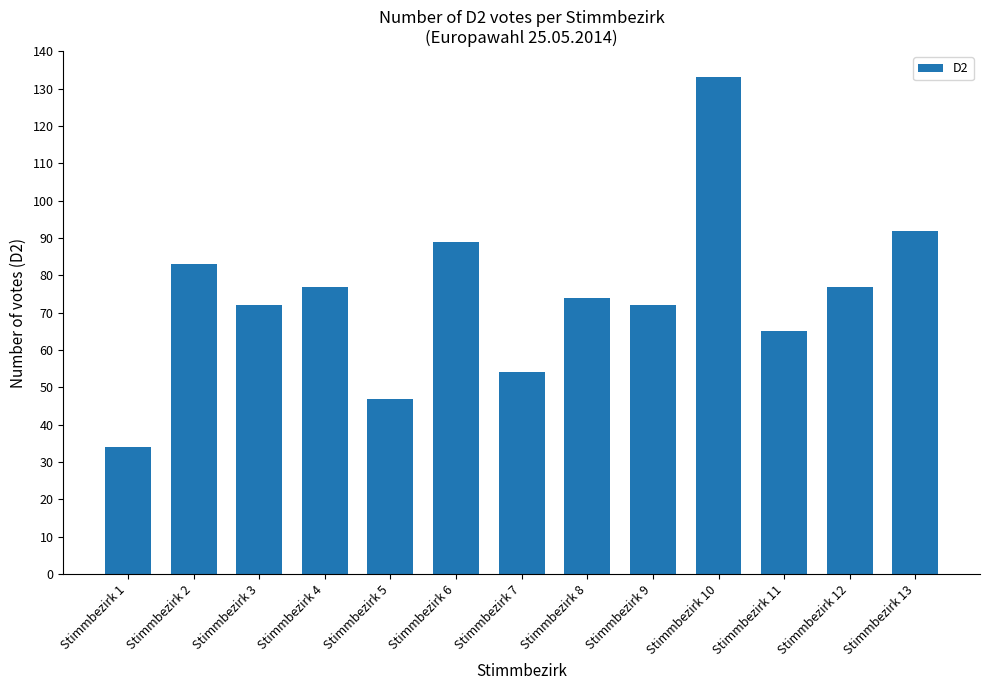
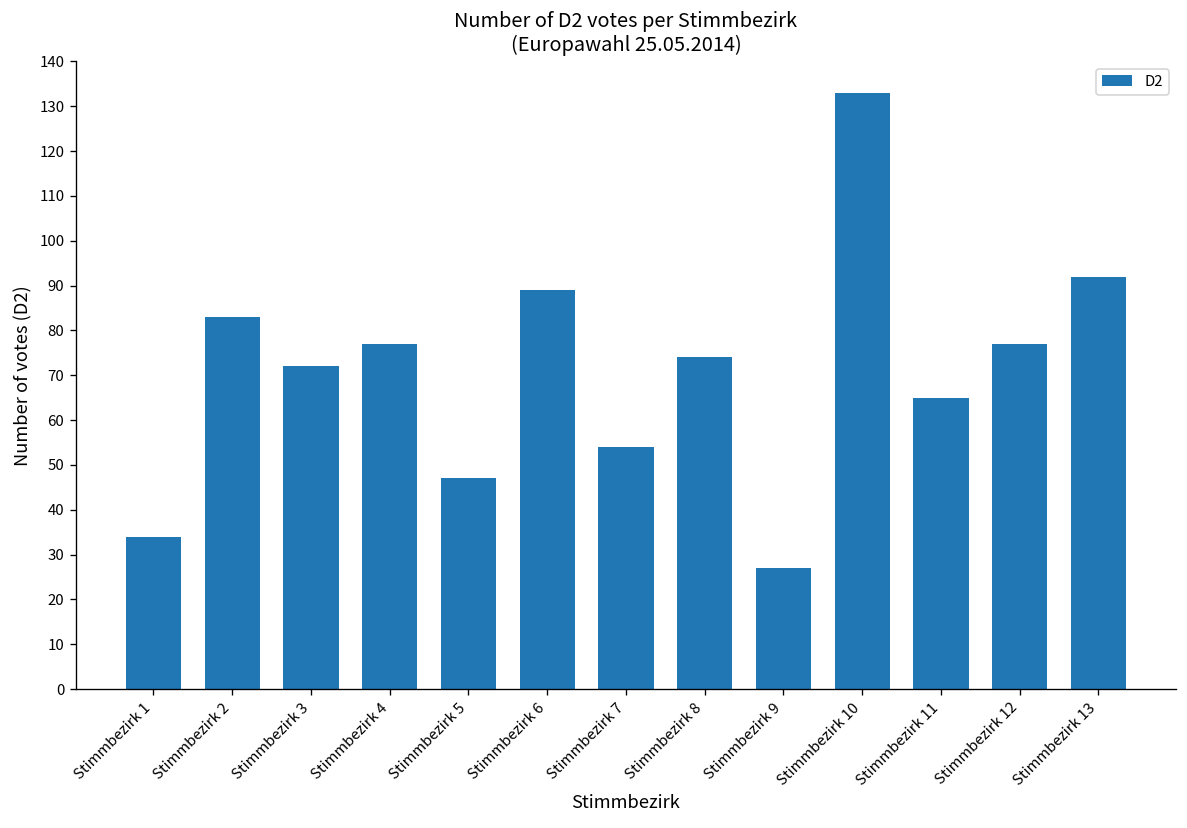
  {
    "Stimmbezirk 1": 34,
    "Stimmbezirk 2": 83,
    "Stimmbezirk 3": 72,
    "Stimmbezirk 4": 77,
    "Stimmbezirk 5": 47,
    "Stimmbezirk 6": 89,
    "Stimmbezirk 7": 54,
    "Stimmbezirk 8": 74,
-   "Stimmbezirk 9": 72,
+   "Stimmbezirk 9": 27,
    "Stimmbezirk 10": 133,
    "Stimmbezirk 11": 65,
    "Stimmbezirk 12": 77,
    "Stimmbezirk 13": 92
  }
